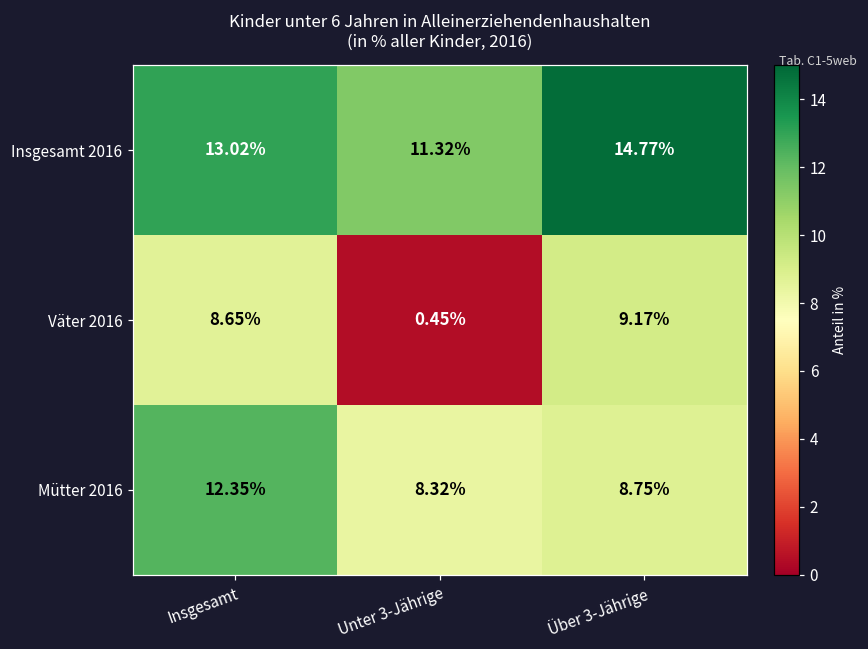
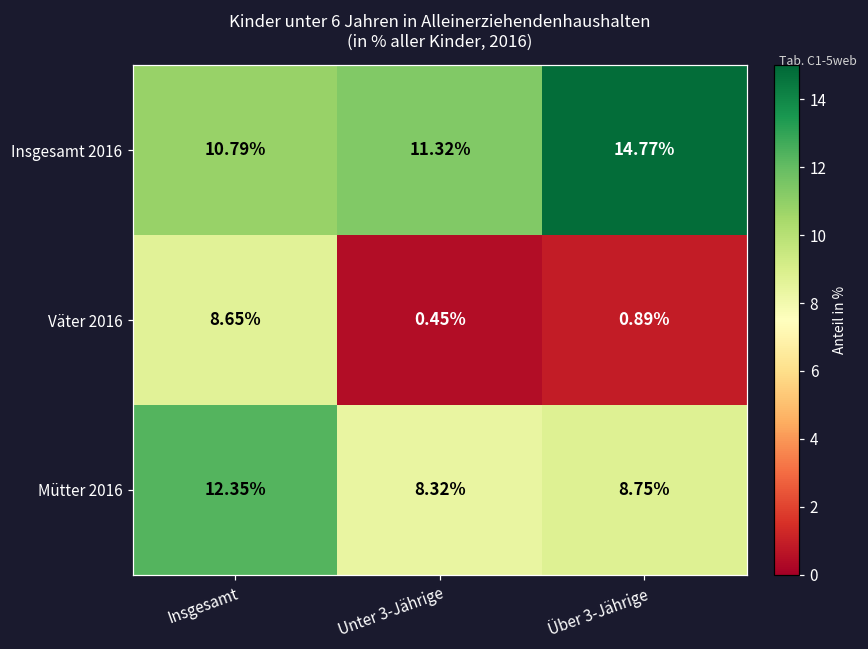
  {
    "Insgesamt 2016": {
-     "Insgesamt": "13.02%",
+     "Insgesamt": "10.79%",
      "Unter 3-Jährige": "11.32%",
      "Über 3-Jährige": "14.77%"
    },
    "Väter 2016": {
      "Insgesamt": "8.65%",
      "Unter 3-Jährige": "0.45%",
-     "Über 3-Jährige": "9.17%"
+     "Über 3-Jährige": "0.89%"
    },
    "Mütter 2016": {
      "Insgesamt": "12.35%",
      "Unter 3-Jährige": "8.32%",
      "Über 3-Jährige": "8.75%"
    }
  }
